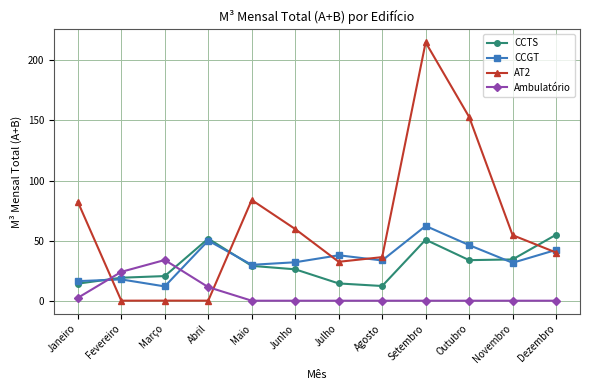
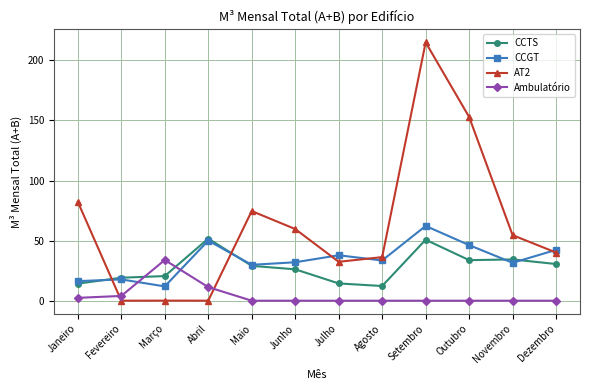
  {
    "CCTS": {
      "Janeiro": 14,
      "Março": 21,
      "Junho": 26,
      "Julho": 14,
      "Agosto": 12,
      "Setembro": 51,
      "Outubro": 34,
      "Novembro": 34,
-     "Dezembro": 55
+     "Dezembro": 31
    },
    "CCGT": {
      "Janeiro": 16,
      "Março": 12,
      "Junho": 32,
      "Julho": 38,
      "Agosto": 33,
      "Setembro": 62,
      "Outubro": 46,
      "Novembro": 32,
      "Dezembro": 42
    },
    "AT2": {
      "Janeiro": 82,
      "Fevereiro": 0,
      "Março": 0,
      "Abril": 0,
-     "Maio": 84,
+     "Maio": 75,
      "Junho": 60,
      "Julho": 32,
      "Agosto": 36,
      "Setembro": 215,
      "Outubro": 153,
      "Novembro": 55,
      "Dezembro": 40
    },
    "Ambulatório": {
      "Janeiro": 2,
-     "Fevereiro": 24,
+     "Fevereiro": 4,
      "Março": 34,
      "Abril": 11,
      "Maio": 0,
      "Junho": 0,
      "Julho": 0,
      "Agosto": 0,
      "Setembro": 0,
      "Outubro": 0,
      "Novembro": 0,
      "Dezembro": 0
    }
  }
